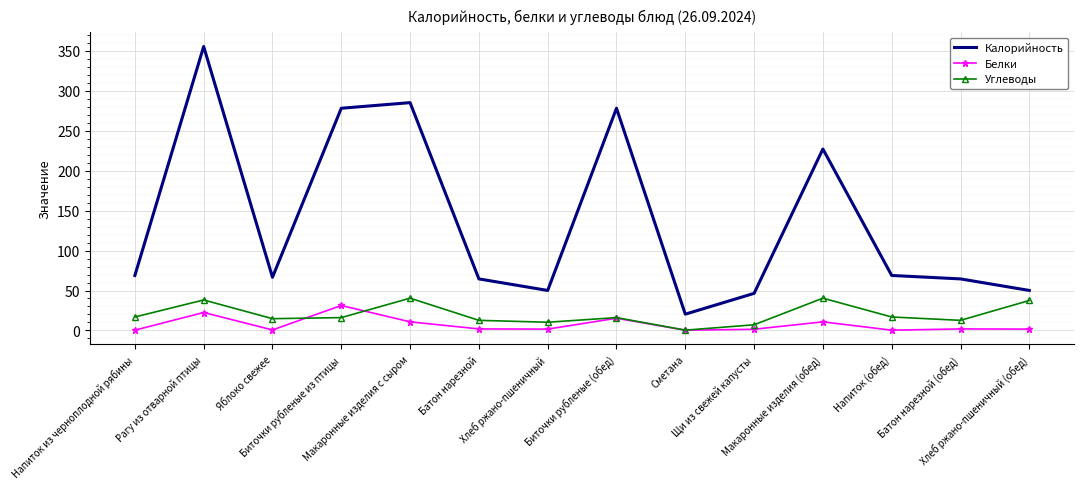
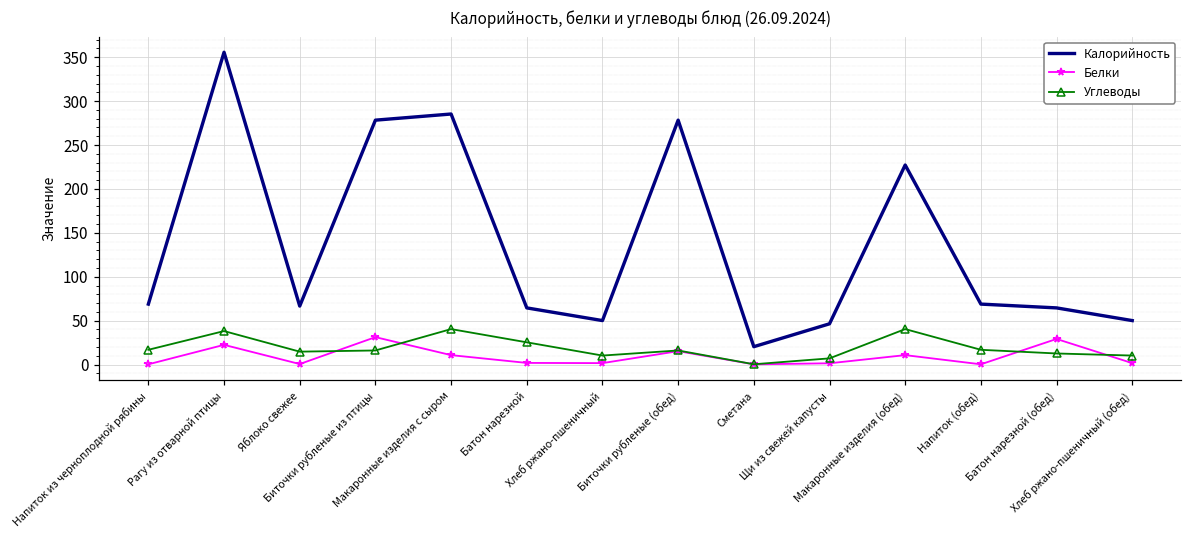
  {
    "Калорийность": {
      "Напиток из черноплодной рябины": 70,
      "Рагу из отварной птицы": 360,
      "Яблоко свежее": 70,
      "Биточки рубленые из птицы": 280,
      "Макаронные изделия с сыром": 290,
      "Батон нарезной": 60,
      "Хлеб ржано-пшеничный": 50,
      "Биточки рубленые (обед)": 280,
      "Сметана": 20,
      "Щи из свежей капусты": 50,
      "Макаронные изделия (обед)": 230,
      "Напиток (обед)": 70,
      "Батон нарезной (обед)": 60,
      "Хлеб ржано-пшеничный (обед)": 50
    },
    "Белки": {
      "Напиток из черноплодной рябины": 0,
      "Рагу из отварной птицы": 20,
      "Яблоко свежее": 0,
      "Биточки рубленые из птицы": 30,
      "Макаронные изделия с сыром": 10,
      "Батон нарезной": 0,
      "Хлеб ржано-пшеничный": 0,
      "Щи из свежей капусты": 0,
      "Макаронные изделия (обед)": 10,
      "Напиток (обед)": 0,
-     "Батон нарезной (обед)": 0,
+     "Батон нарезной (обед)": 30,
      "Хлеб ржано-пшеничный (обед)": 0
    },
    "Углеводы": {
      "Напиток из черноплодной рябины": 20,
      "Рагу из отварной птицы": 40,
      "Яблоко свежее": 10,
      "Биточки рубленые из птицы": 20,
      "Макаронные изделия с сыром": 40,
-     "Батон нарезной": 10,
+     "Батон нарезной": 30,
      "Хлеб ржано-пшеничный": 10,
      "Щи из свежей капусты": 10,
      "Макаронные изделия (обед)": 40,
      "Напиток (обед)": 20,
      "Батон нарезной (обед)": 10,
-     "Хлеб ржано-пшеничный (обед)": 40
+     "Хлеб ржано-пшеничный (обед)": 10
    }
  }
